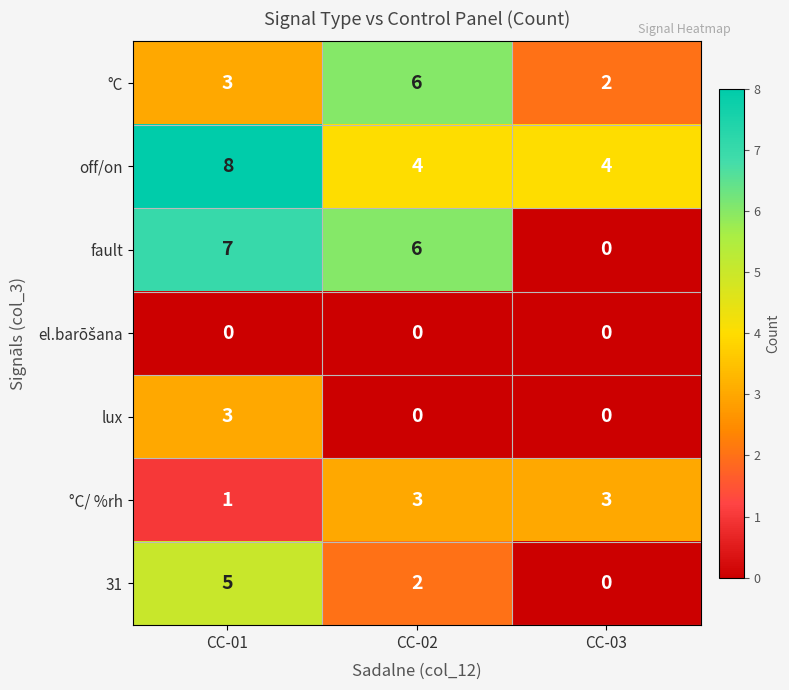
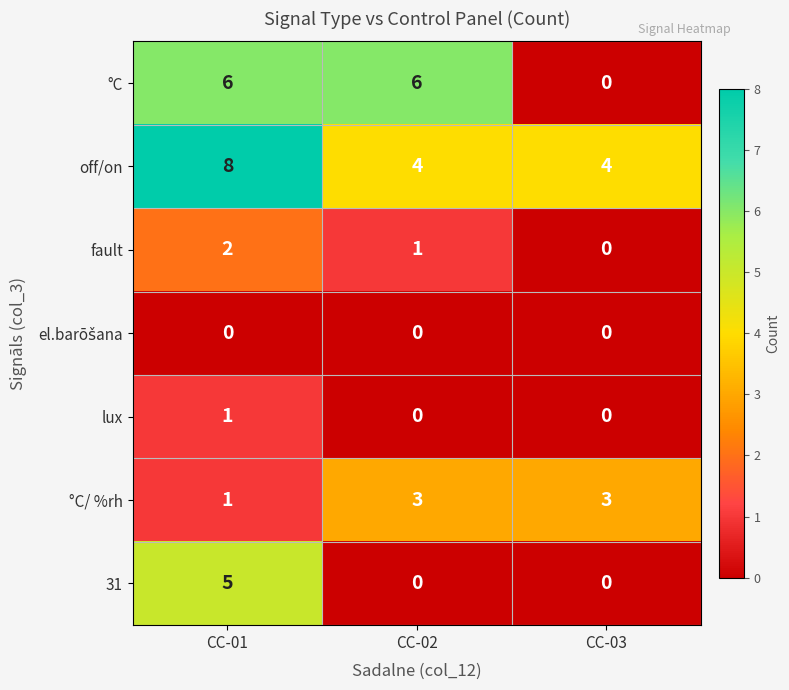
  {
    "°C": {
-     "CC-01": 3,
+     "CC-01": 6,
      "CC-02": 6,
-     "CC-03": 2
+     "CC-03": 0
    },
    "off/on": {
      "CC-01": 8,
      "CC-02": 4,
      "CC-03": 4
    },
    "fault": {
-     "CC-01": 7,
-     "CC-02": 6,
+     "CC-01": 2,
+     "CC-02": 1,
      "CC-03": 0
    },
    "el.barōšana": {
      "CC-01": 0,
      "CC-02": 0,
      "CC-03": 0
    },
    "lux": {
-     "CC-01": 3,
+     "CC-01": 1,
      "CC-02": 0,
      "CC-03": 0
    },
    "°C/ %rh": {
      "CC-01": 1,
      "CC-02": 3,
      "CC-03": 3
    },
    "31": {
      "CC-01": 5,
-     "CC-02": 2,
+     "CC-02": 0,
      "CC-03": 0
    }
  }
